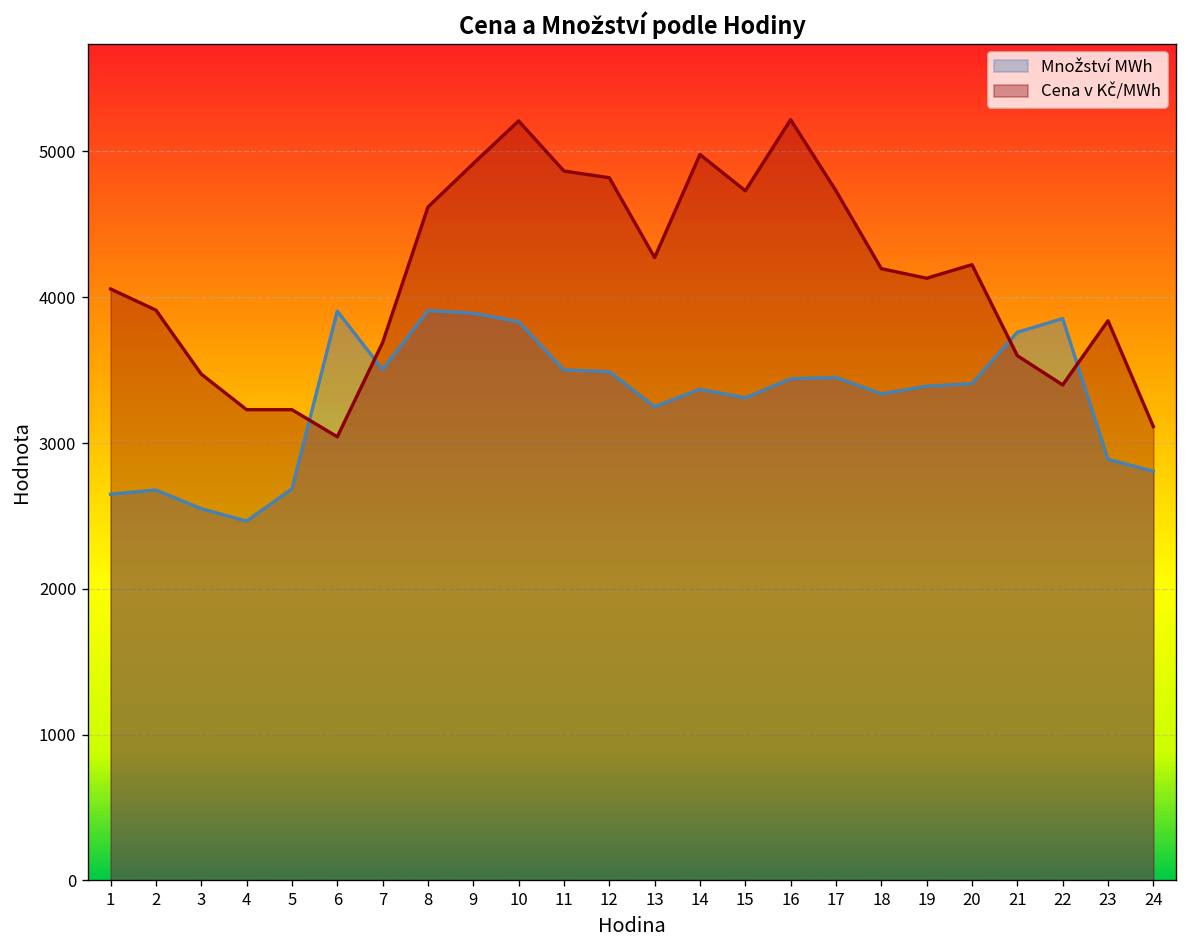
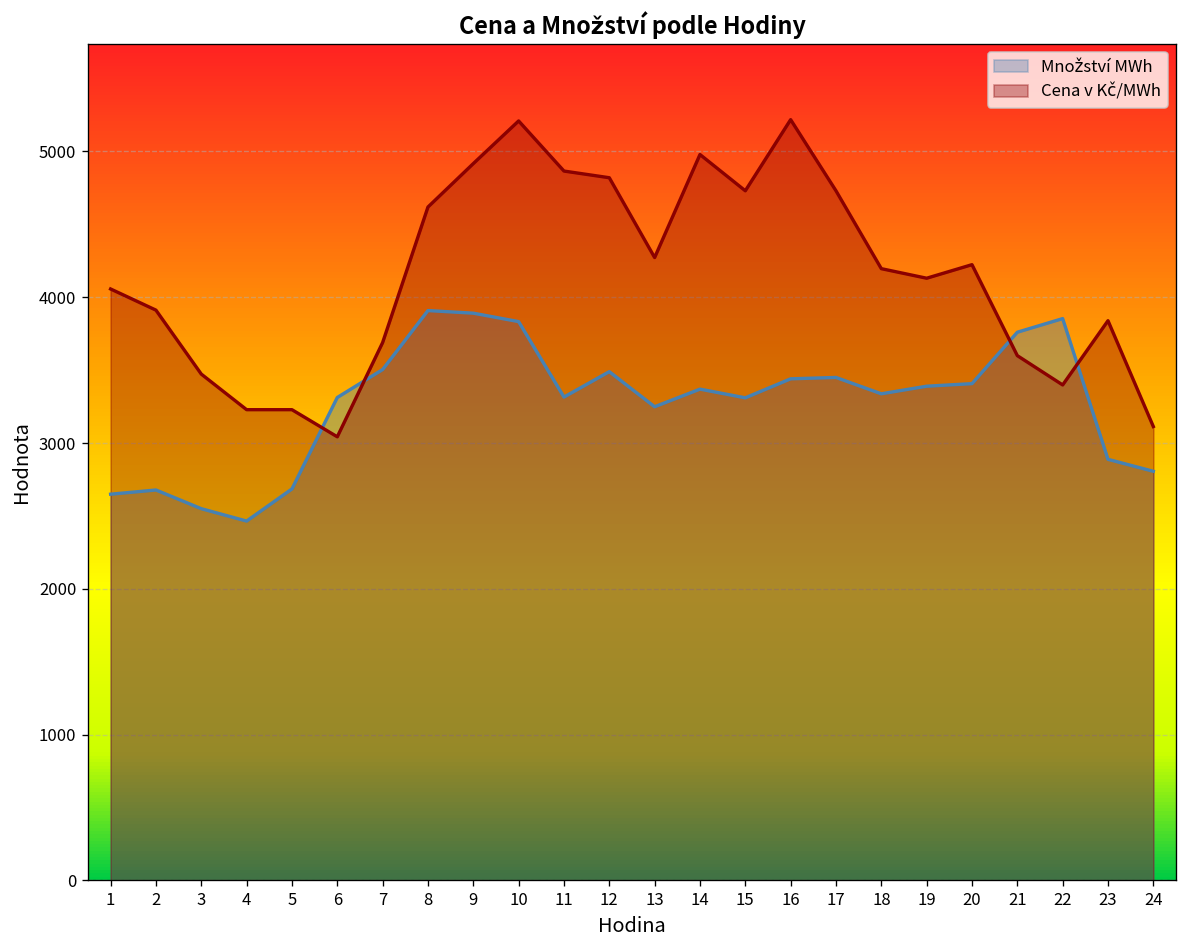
  {
    "Množství MWh": {
      "1": 2650,
      "2": 2680,
      "3": 2550,
      "4": 2470,
      "5": 2690,
-     "6": 3910,
+     "6": 3310,
      "7": 3500,
      "8": 3910,
      "9": 3890,
      "10": 3830,
-     "11": 3500,
+     "11": 3320,
      "12": 3490,
      "13": 3250,
      "14": 3370,
      "15": 3310,
      "16": 3440,
      "17": 3450,
      "18": 3340,
      "19": 3390,
      "20": 3410,
      "21": 3760,
      "22": 3850,
      "23": 2890,
      "24": 2810
    },
    "Cena v Kč/MWh": {
      "1": 4060,
      "2": 3910,
      "3": 3470,
      "4": 3230,
      "5": 3230,
      "6": 3040,
      "7": 3690,
      "8": 4620,
      "9": 4920,
      "10": 5210,
      "11": 4870,
      "12": 4820,
      "13": 4270,
      "14": 4980,
      "15": 4730,
      "16": 5220,
      "17": 4730,
      "18": 4200,
      "19": 4130,
      "20": 4220,
      "21": 3600,
      "22": 3400,
      "23": 3840,
      "24": 3110
    }
  }
